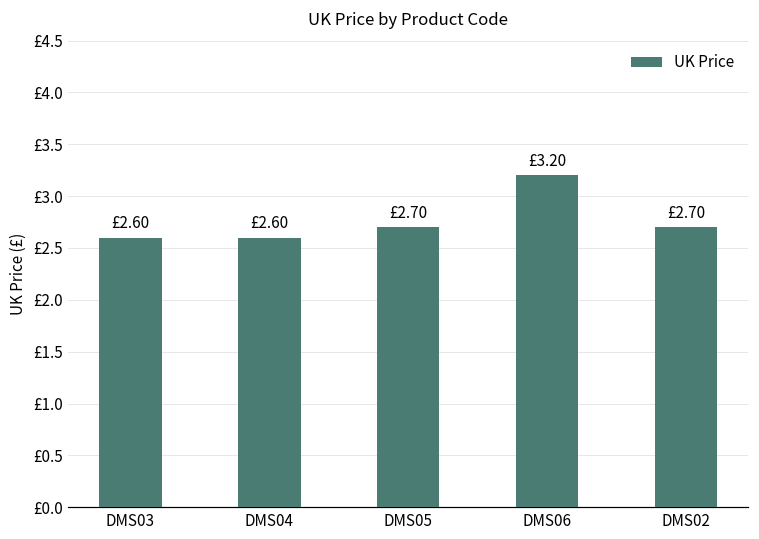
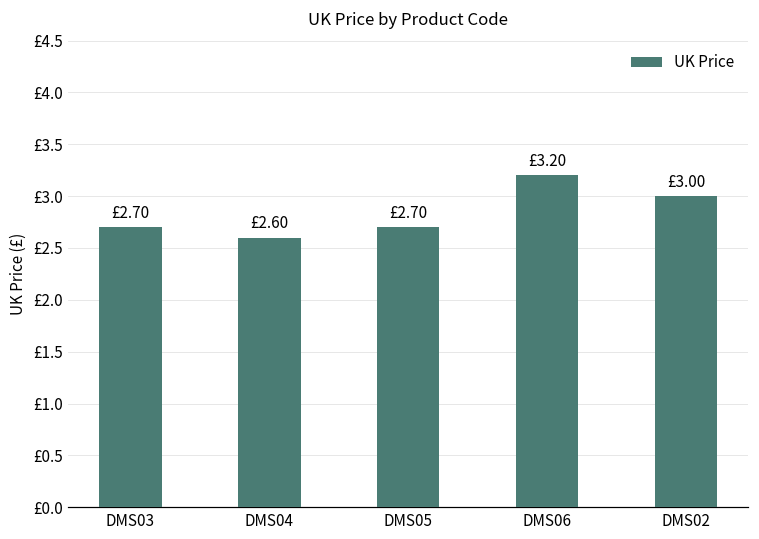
  {
-   "DMS03": "£2.60",
+   "DMS03": "£2.70",
    "DMS04": "£2.60",
    "DMS05": "£2.70",
    "DMS06": "£3.20",
-   "DMS02": "£2.70"
+   "DMS02": "£3.00"
  }
